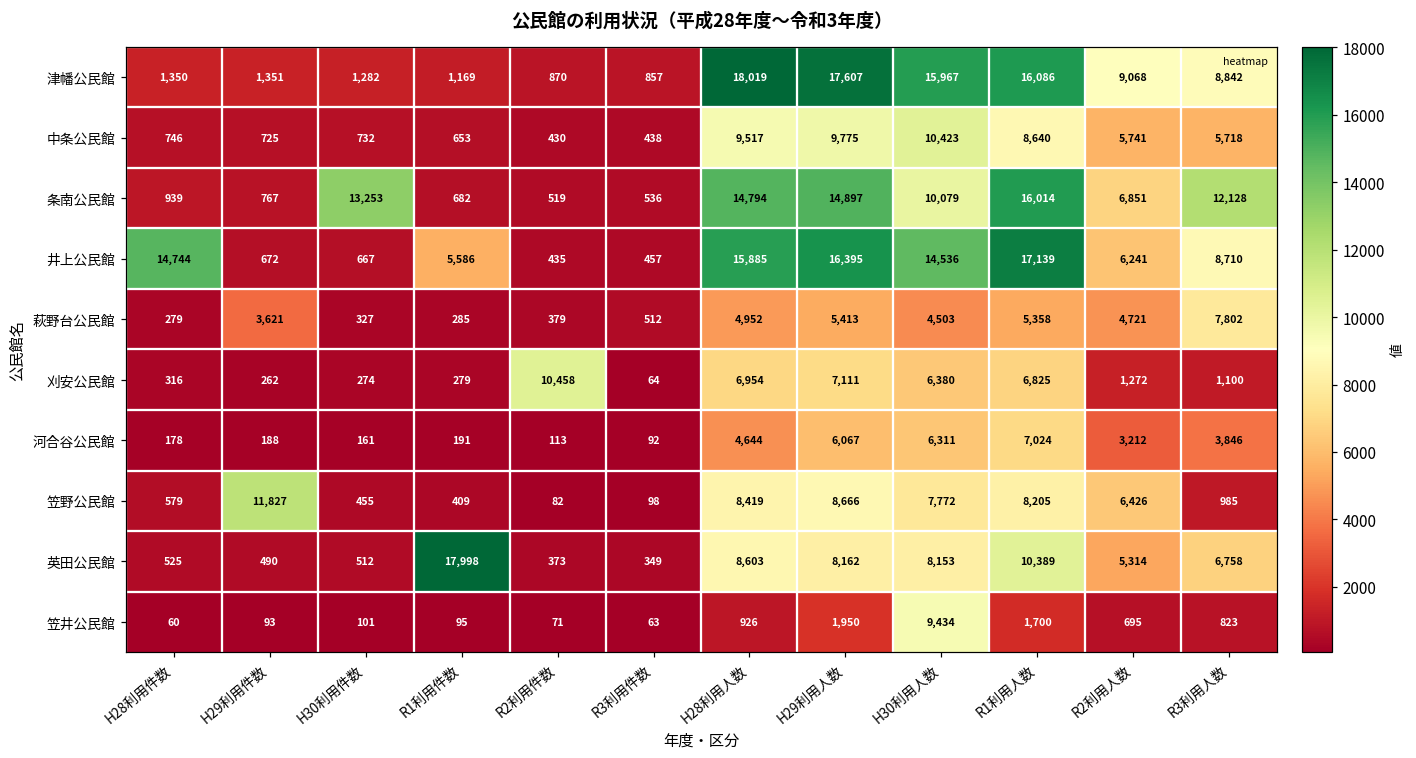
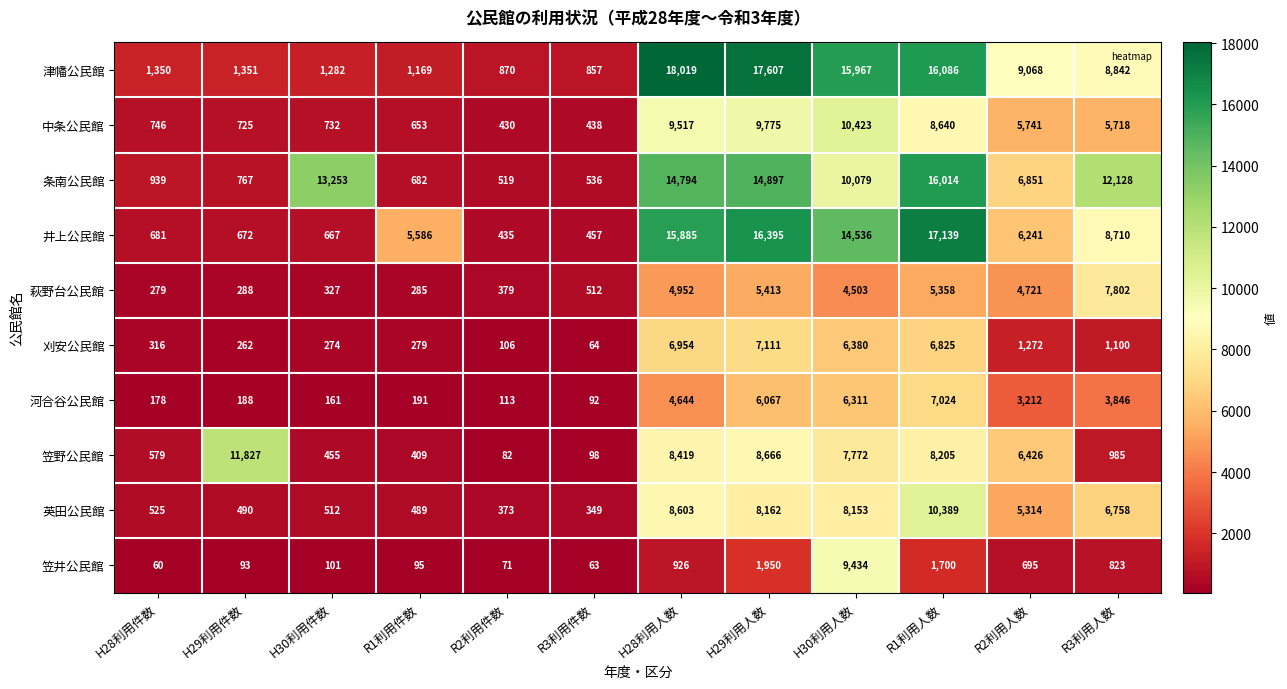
  {
    "津幡公民館": {
      "H28利用件数": "1,350",
      "H29利用件数": "1,351",
      "H30利用件数": "1,282",
      "R1利用件数": "1,169",
      "R2利用件数": "870",
      "R3利用件数": "857",
      "H28利用人数": "18,019",
      "H29利用人数": "17,607",
      "H30利用人数": "15,967",
      "R1利用人数": "16,086",
      "R2利用人数": "9,068"
    },
    "中条公民館": {
      "H28利用件数": "746",
      "H29利用件数": "725",
      "H30利用件数": "732",
      "R1利用件数": "653",
      "R2利用件数": "430",
      "R3利用件数": "438",
      "H28利用人数": "9,517",
      "H29利用人数": "9,775",
      "H30利用人数": "10,423",
      "R1利用人数": "8,640",
      "R2利用人数": "5,741",
      "R3利用人数": "5,718"
    },
    "条南公民館": {
      "H28利用件数": "939",
      "H29利用件数": "767",
      "H30利用件数": "13,253",
      "R1利用件数": "682",
      "R2利用件数": "519",
      "R3利用件数": "536",
      "H28利用人数": "14,794",
      "H29利用人数": "14,897",
      "H30利用人数": "10,079",
      "R1利用人数": "16,014",
      "R2利用人数": "6,851",
      "R3利用人数": "12,128"
    },
    "井上公民館": {
-     "H28利用件数": "14,744",
+     "H28利用件数": "681",
      "H29利用件数": "672",
      "H30利用件数": "667",
      "R1利用件数": "5,586",
      "R2利用件数": "435",
      "R3利用件数": "457",
      "H28利用人数": "15,885",
      "H29利用人数": "16,395",
      "H30利用人数": "14,536",
      "R1利用人数": "17,139",
      "R2利用人数": "6,241",
      "R3利用人数": "8,710"
    },
    "萩野台公民館": {
      "H28利用件数": "279",
-     "H29利用件数": "3,621",
+     "H29利用件数": "288",
      "H30利用件数": "327",
      "R1利用件数": "285",
      "R2利用件数": "379",
      "R3利用件数": "512",
      "H28利用人数": "4,952",
      "H29利用人数": "5,413",
      "H30利用人数": "4,503",
      "R1利用人数": "5,358",
      "R2利用人数": "4,721",
      "R3利用人数": "7,802"
    },
    "刈安公民館": {
      "H28利用件数": "316",
      "H29利用件数": "262",
      "H30利用件数": "274",
      "R1利用件数": "279",
-     "R2利用件数": "10,458",
+     "R2利用件数": "106",
      "R3利用件数": "64",
      "H28利用人数": "6,954",
      "H29利用人数": "7,111",
      "H30利用人数": "6,380",
      "R1利用人数": "6,825",
      "R2利用人数": "1,272",
      "R3利用人数": "1,100"
    },
    "河合谷公民館": {
      "H28利用件数": "178",
      "H29利用件数": "188",
      "H30利用件数": "161",
      "R1利用件数": "191",
      "R2利用件数": "113",
      "R3利用件数": "92",
      "H28利用人数": "4,644",
      "H29利用人数": "6,067",
      "H30利用人数": "6,311",
      "R1利用人数": "7,024",
      "R2利用人数": "3,212",
      "R3利用人数": "3,846"
    },
    "笠野公民館": {
      "H28利用件数": "579",
      "H29利用件数": "11,827",
      "H30利用件数": "455",
      "R1利用件数": "409",
      "R2利用件数": "82",
      "R3利用件数": "98",
      "H28利用人数": "8,419",
      "H29利用人数": "8,666",
      "H30利用人数": "7,772",
      "R1利用人数": "8,205",
      "R2利用人数": "6,426",
      "R3利用人数": "985"
    },
    "英田公民館": {
      "H28利用件数": "525",
      "H29利用件数": "490",
      "H30利用件数": "512",
-     "R1利用件数": "17,998",
+     "R1利用件数": "489",
      "R2利用件数": "373",
      "R3利用件数": "349",
      "H28利用人数": "8,603",
      "H29利用人数": "8,162",
      "H30利用人数": "8,153",
      "R1利用人数": "10,389",
      "R2利用人数": "5,314",
      "R3利用人数": "6,758"
    },
    "笠井公民館": {
      "H28利用件数": "60",
      "H29利用件数": "93",
      "H30利用件数": "101",
      "R1利用件数": "95",
      "R2利用件数": "71",
      "R3利用件数": "63",
      "H28利用人数": "926",
      "H29利用人数": "1,950",
      "H30利用人数": "9,434",
      "R1利用人数": "1,700",
      "R2利用人数": "695",
      "R3利用人数": "823"
    }
  }
